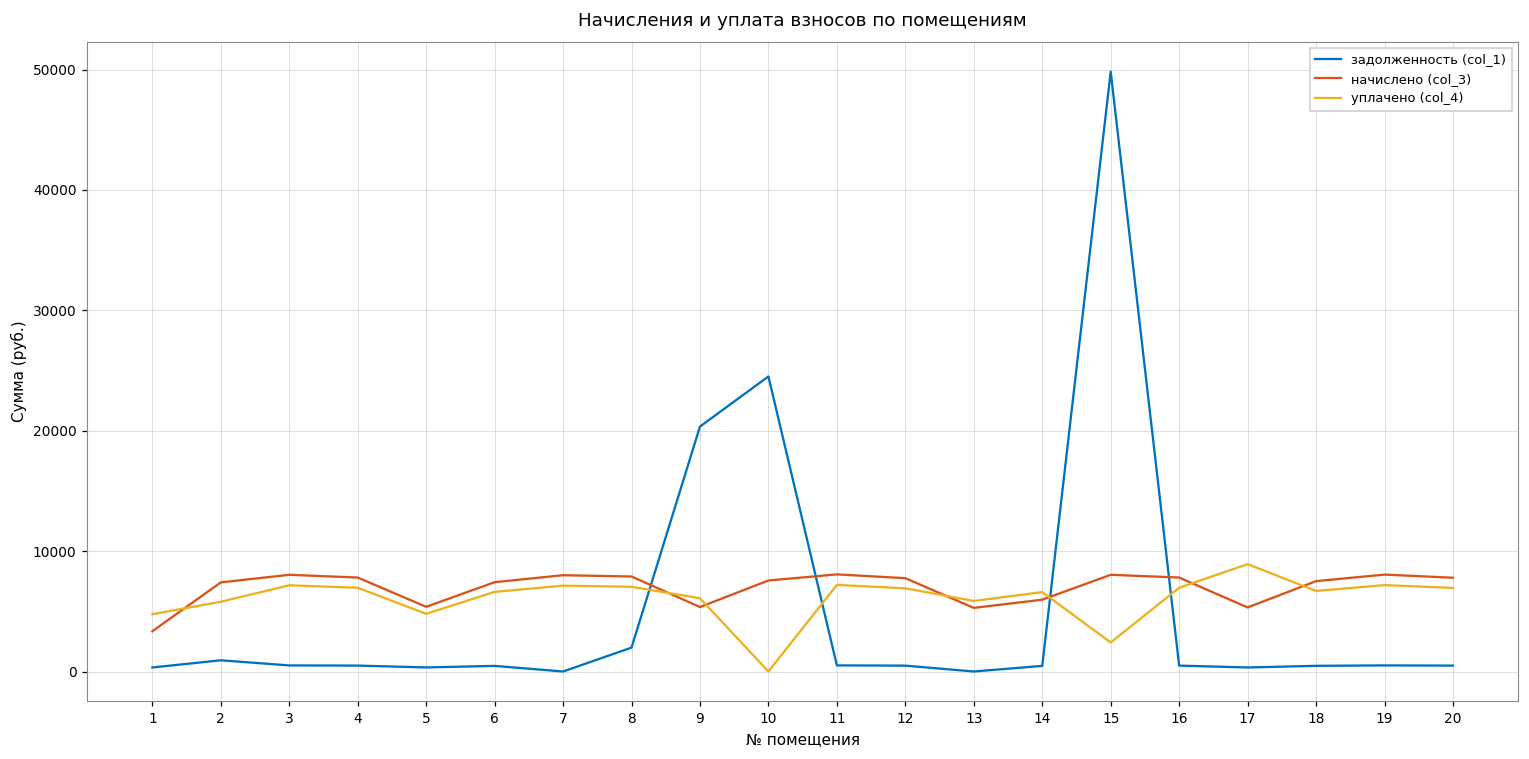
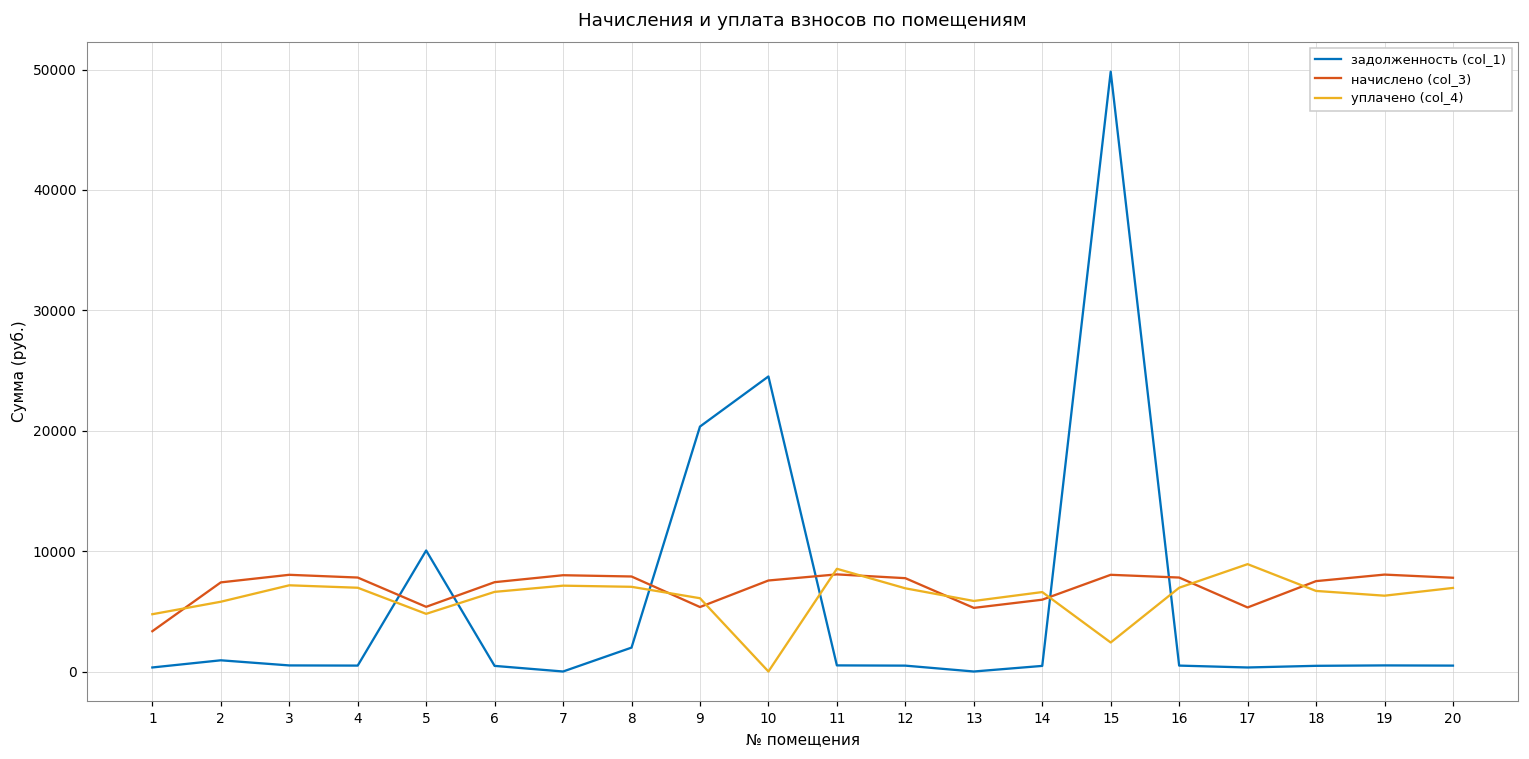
  {
    "задолженность (col_1)": {
      "1": 300,
      "2": 900,
      "3": 500,
      "4": 500,
-     "5": 300,
+     "5": 10100,
      "6": 500,
      "7": 0,
      "8": 2000,
      "9": 20300,
      "10": 24500,
      "11": 500,
      "12": 500,
      "13": 0,
      "14": 500,
      "15": 49800,
      "16": 500,
      "17": 300,
      "18": 500,
      "19": 500,
      "20": 500
    },
    "начислено (col_3)": {
      "1": 3300,
      "2": 7400,
      "3": 8000,
      "4": 7800,
      "5": 5400,
      "6": 7400,
      "7": 8000,
      "8": 7900,
      "9": 5400,
      "10": 7600,
      "11": 8100,
      "12": 7800,
      "13": 5300,
      "14": 6000,
      "15": 8000,
      "16": 7800,
      "17": 5300,
      "18": 7500,
      "19": 8100,
      "20": 7800
    },
    "уплачено (col_4)": {
      "1": 4800,
      "2": 5800,
      "3": 7200,
      "4": 7000,
      "5": 4800,
      "6": 6600,
      "7": 7100,
      "8": 7000,
      "9": 6100,
      "10": 0,
-     "11": 7200,
+     "11": 8500,
      "12": 6900,
      "13": 5900,
      "14": 6600,
      "15": 2400,
      "16": 7000,
      "17": 8900,
      "18": 6700,
-     "19": 7200,
+     "19": 6300,
      "20": 6900
    }
  }
